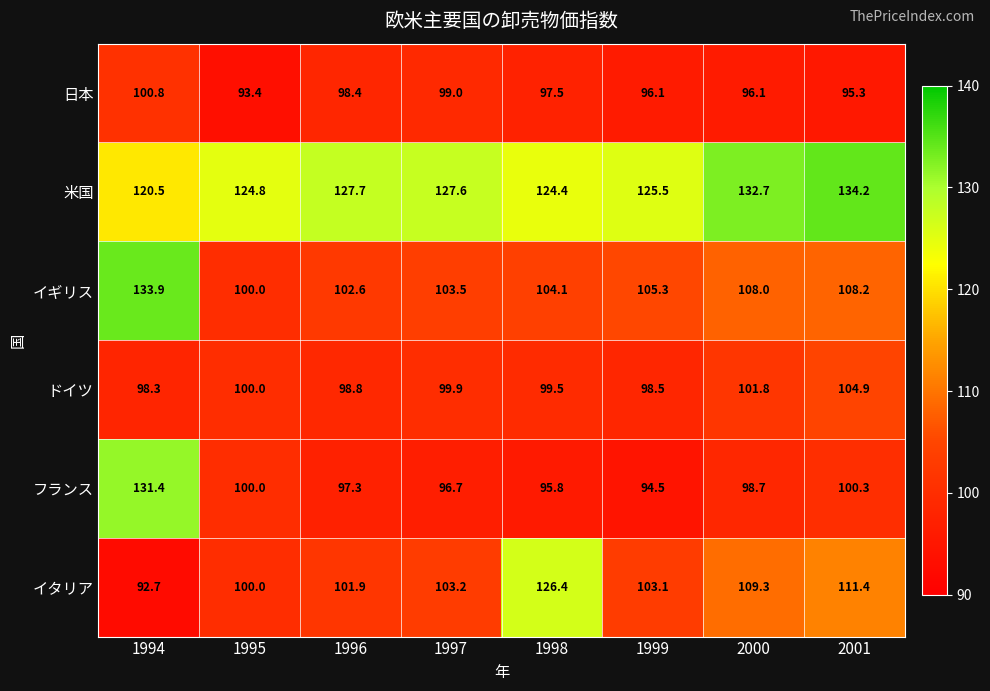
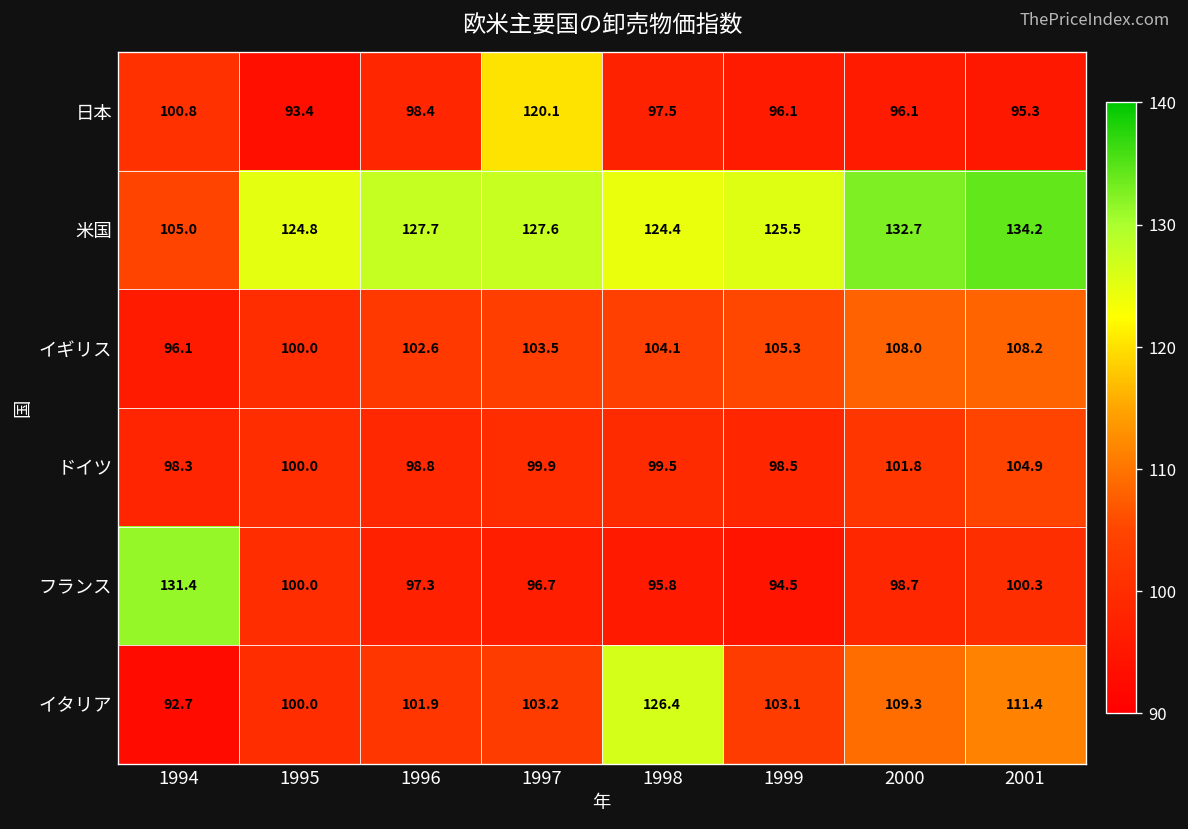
  {
    "日本": {
      "1994": 100.8,
      "1995": 93.4,
      "1996": 98.4,
-     "1997": 99.0,
+     "1997": 120.1,
      "1998": 97.5,
      "1999": 96.1,
      "2000": 96.1,
      "2001": 95.3
    },
    "米国": {
-     "1994": 120.5,
+     "1994": 105.0,
      "1995": 124.8,
      "1996": 127.7,
      "1997": 127.6,
      "1998": 124.4,
      "1999": 125.5,
      "2000": 132.7,
      "2001": 134.2
    },
    "イギリス": {
-     "1994": 133.9,
+     "1994": 96.1,
      "1995": 100.0,
      "1996": 102.6,
      "1997": 103.5,
      "1998": 104.1,
      "1999": 105.3,
      "2000": 108.0,
      "2001": 108.2
    },
    "ドイツ": {
      "1994": 98.3,
      "1995": 100.0,
      "1996": 98.8,
      "1997": 99.9,
      "1998": 99.5,
      "1999": 98.5,
      "2000": 101.8,
      "2001": 104.9
    },
    "フランス": {
      "1994": 131.4,
      "1995": 100.0,
      "1996": 97.3,
      "1997": 96.7,
      "1998": 95.8,
      "1999": 94.5,
      "2000": 98.7,
      "2001": 100.3
    },
    "イタリア": {
      "1994": 92.7,
      "1995": 100.0,
      "1996": 101.9,
      "1997": 103.2,
      "1998": 126.4,
      "1999": 103.1,
      "2000": 109.3,
      "2001": 111.4
    }
  }
